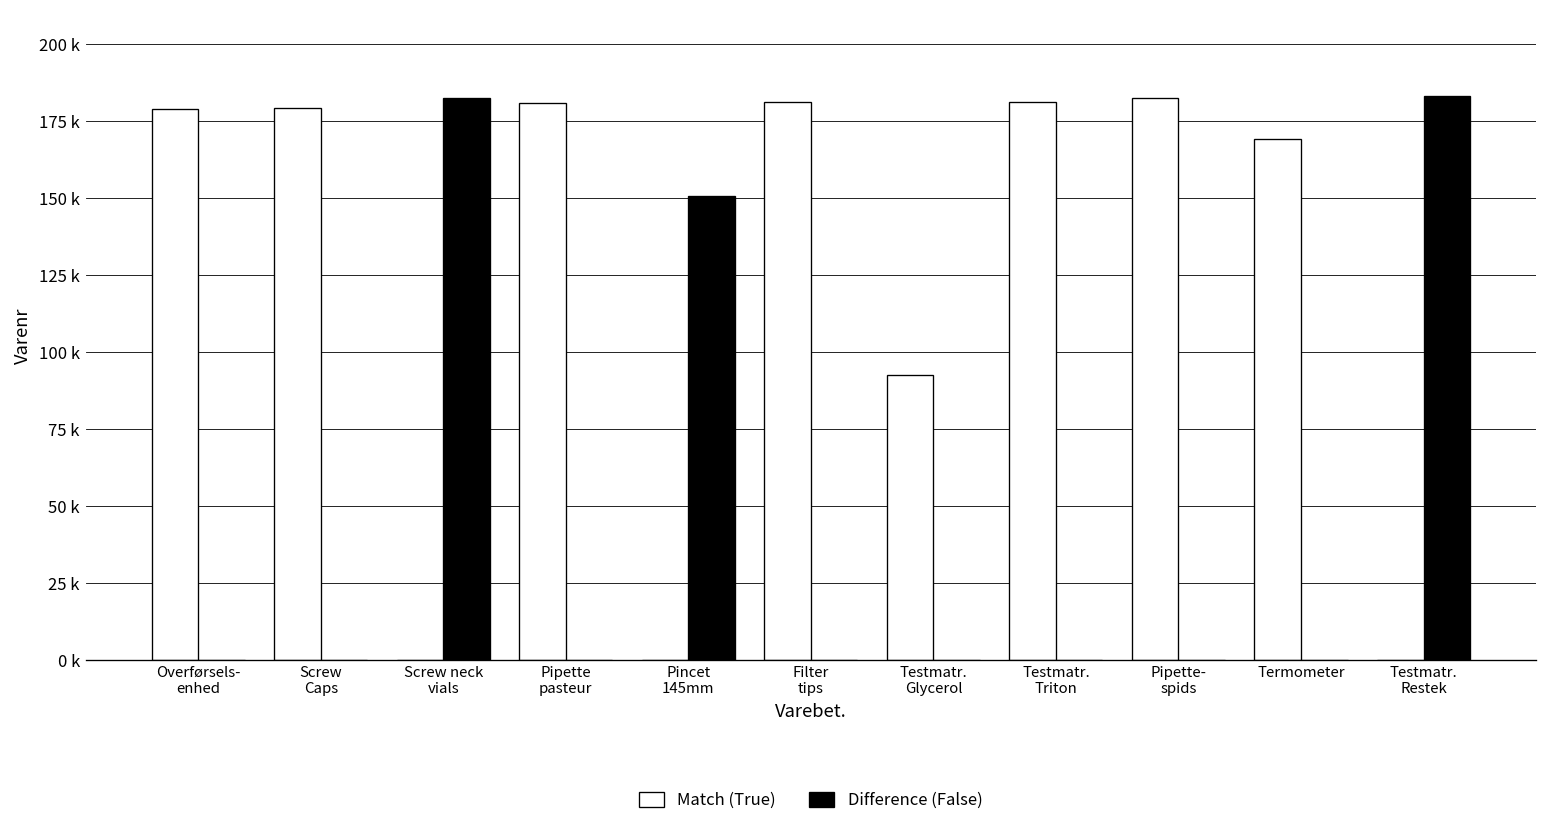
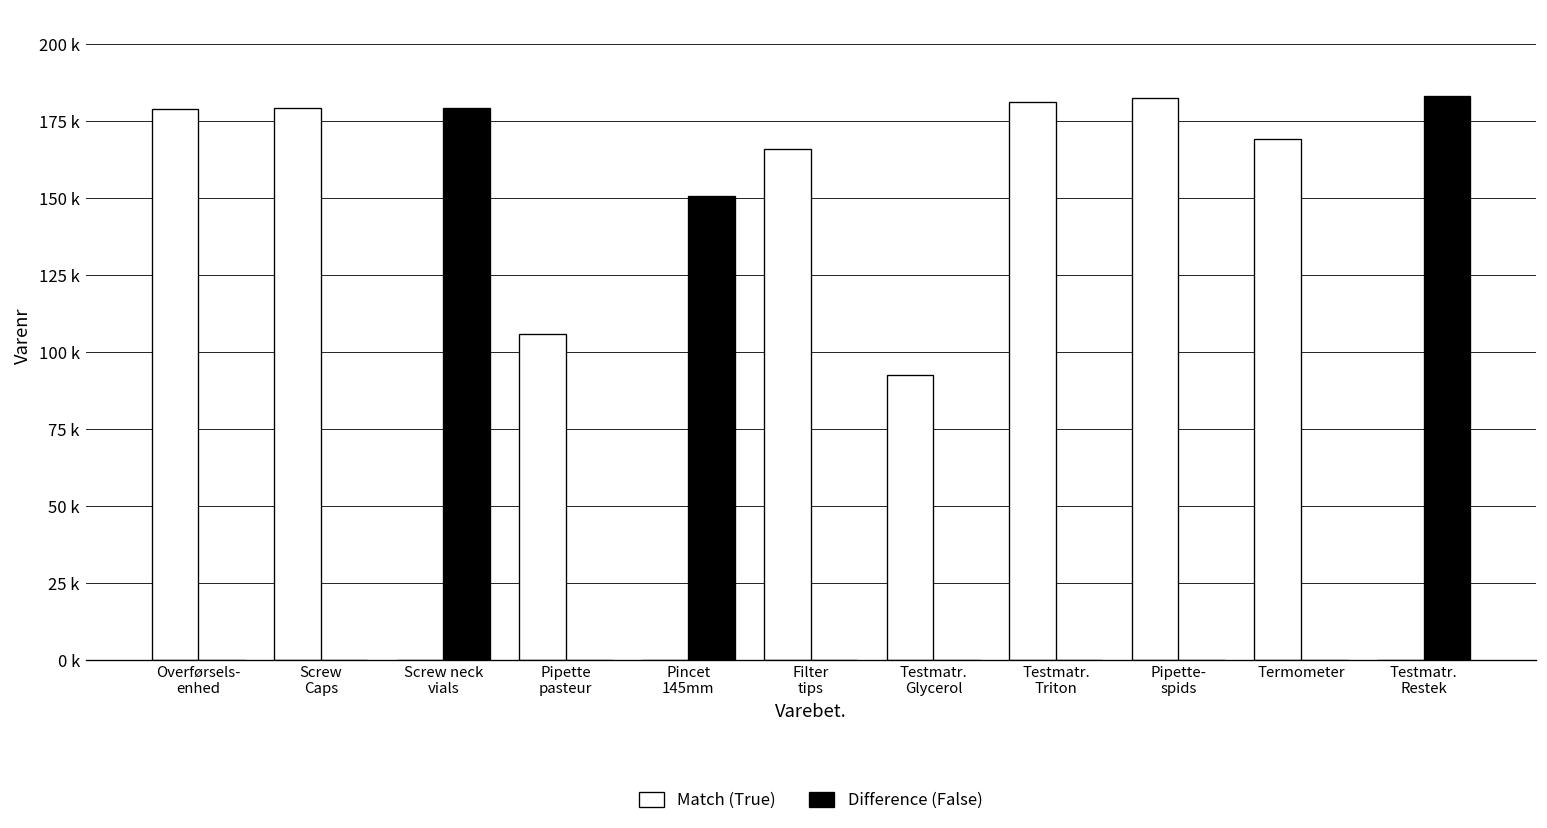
  {
    "Match (True)": {
      "Overførsels- enhed": 179000,
      "Screw Caps": 179000,
      "Screw neck vials": 0,
-     "Pipette pasteur": 181000,
+     "Pipette pasteur": 106000,
      "Pincet 145mm": 0,
-     "Filter tips": 181000,
+     "Filter tips": 166000,
      "Testmatr. Glycerol": 93000,
      "Testmatr. Triton": 181000,
      "Pipette- spids": 182000,
      "Termometer": 169000,
      "Testmatr. Restek": 0
    },
    "Difference (False)": {
      "Overførsels- enhed": 0,
      "Screw Caps": 0,
-     "Screw neck vials": 182000,
+     "Screw neck vials": 179000,
      "Pipette pasteur": 0,
      "Pincet 145mm": 151000,
      "Filter tips": 0,
      "Testmatr. Glycerol": 0,
      "Testmatr. Triton": 0,
      "Pipette- spids": 0,
      "Termometer": 0,
      "Testmatr. Restek": 183000
    }
  }
